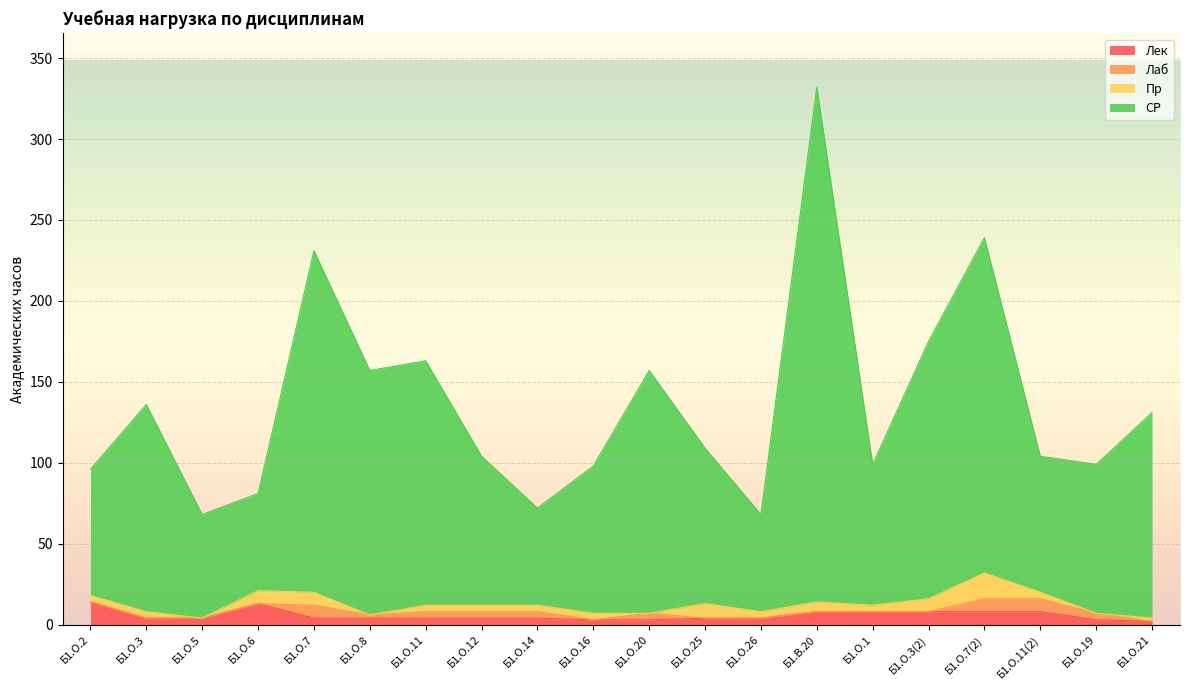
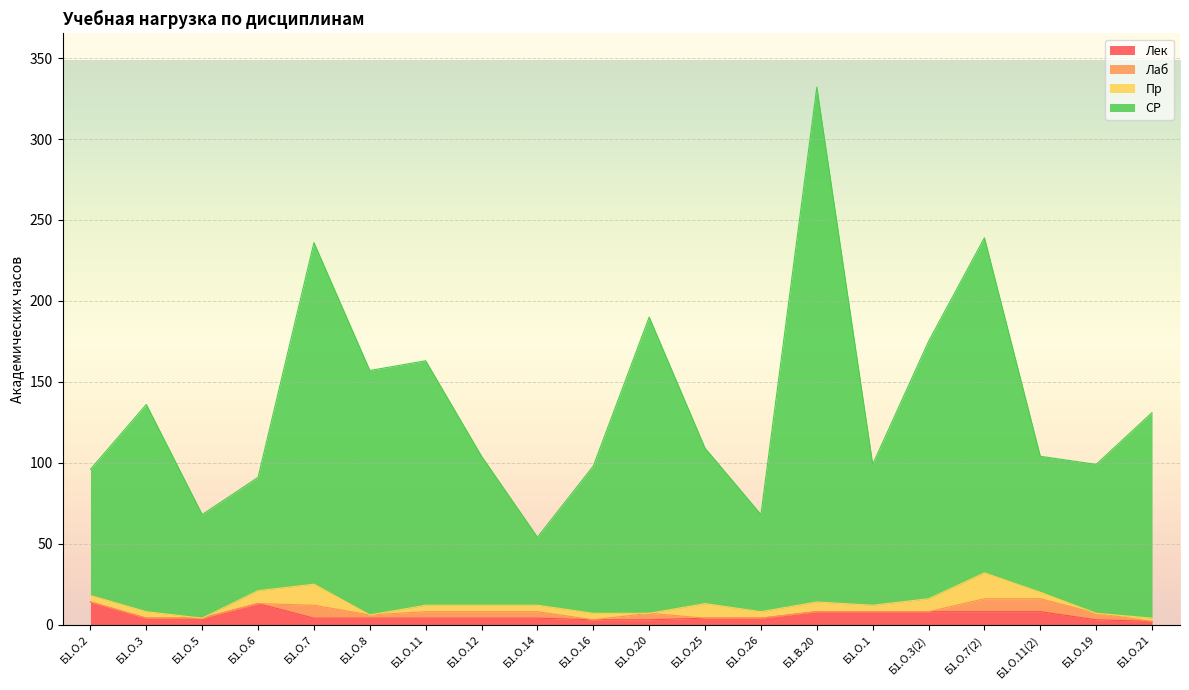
  {
    "Лек": {
      "Б1.О.7": 4,
      "Б1.О.8": 4,
      "Б1.О.11": 4,
      "Б1.О.12": 4,
      "Б1.О.14": 4,
      "Б1.О.20": 3,
      "Б1.О.7(2)": 8,
      "Б1.О.11(2)": 8,
      "Б1.О.19": 3
    },
    "Лаб": {
      "Б1.О.7": 12,
      "Б1.О.11": 8,
      "Б1.О.12": 8,
      "Б1.О.14": 8,
      "Б1.О.7(2)": 16,
      "Б1.О.11(2)": 16
    },
    "Пр": {
      "Б1.О.2": 4,
      "Б1.О.3": 4,
      "Б1.О.6": 8,
-     "Б1.О.7": 8,
+     "Б1.О.7": 13,
      "Б1.О.11": 4,
      "Б1.О.12": 4,
      "Б1.О.14": 4,
      "Б1.О.16": 4,
      "Б1.О.25": 9,
      "Б1.О.26": 4,
      "Б1.В.20": 6,
      "Б1.О.1": 4,
      "Б1.О.3(2)": 8,
      "Б1.О.7(2)": 16,
      "Б1.О.11(2)": 4,
      "Б1.О.21": 2
    },
    "СР": {
      "Б1.О.2": 78,
      "Б1.О.3": 128,
      "Б1.О.5": 64,
-     "Б1.О.6": 60,
+     "Б1.О.6": 70,
      "Б1.О.7": 211,
      "Б1.О.8": 151,
      "Б1.О.11": 151,
      "Б1.О.12": 92,
-     "Б1.О.14": 60,
+     "Б1.О.14": 42,
      "Б1.О.16": 91,
-     "Б1.О.20": 150,
+     "Б1.О.20": 183,
      "Б1.О.25": 96,
      "Б1.О.26": 60,
      "Б1.В.20": 318,
      "Б1.О.1": 87,
      "Б1.О.3(2)": 159,
      "Б1.О.7(2)": 207,
      "Б1.О.11(2)": 84,
      "Б1.О.19": 92,
      "Б1.О.21": 127
    }
  }
